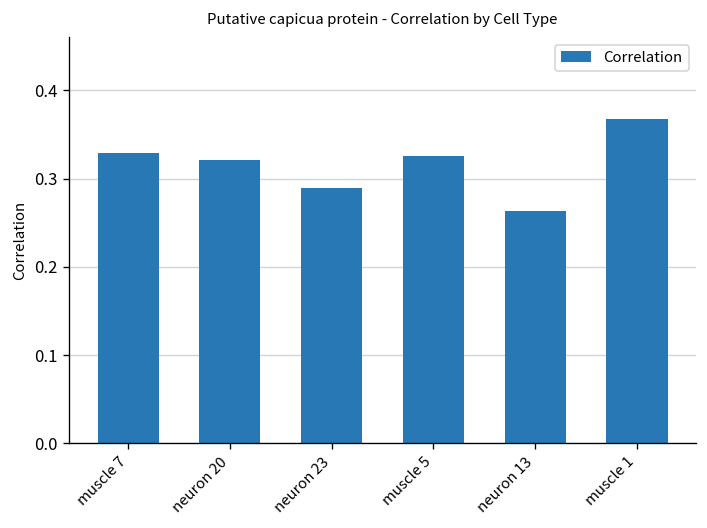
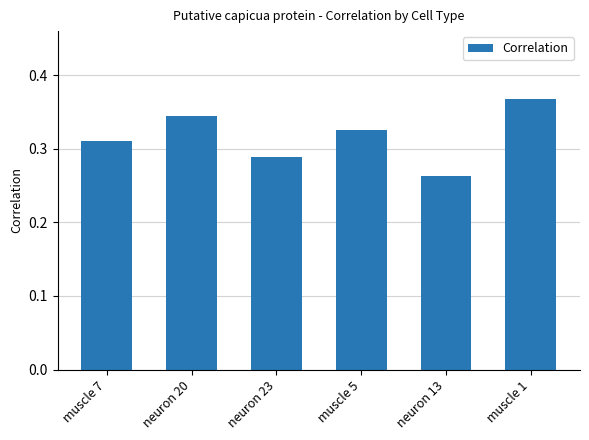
  {
-   "muscle 7": 0.33,
-   "neuron 20": 0.32,
+   "muscle 7": 0.31,
+   "neuron 20": 0.34,
    "neuron 23": 0.29,
    "muscle 5": 0.33,
    "neuron 13": 0.26,
    "muscle 1": 0.37
  }
